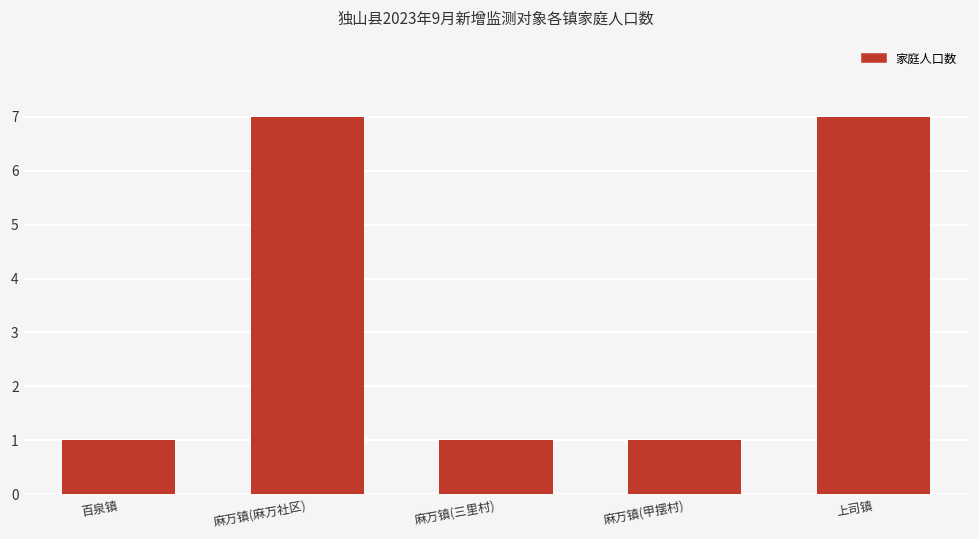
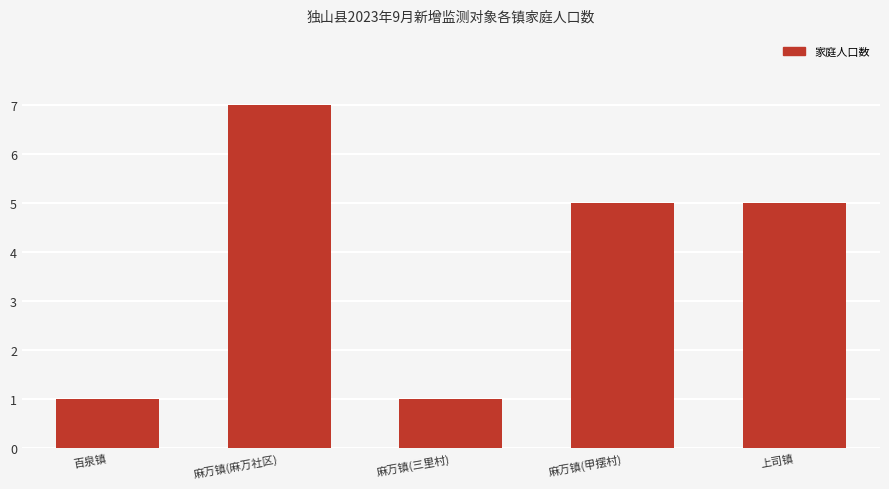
  {
    "百泉镇": 1,
    "麻万镇(麻万社区)": 7,
    "麻万镇(三里村)": 1,
-   "麻万镇(甲摆村)": 1,
-   "上司镇": 7
+   "麻万镇(甲摆村)": 5,
+   "上司镇": 5
  }
